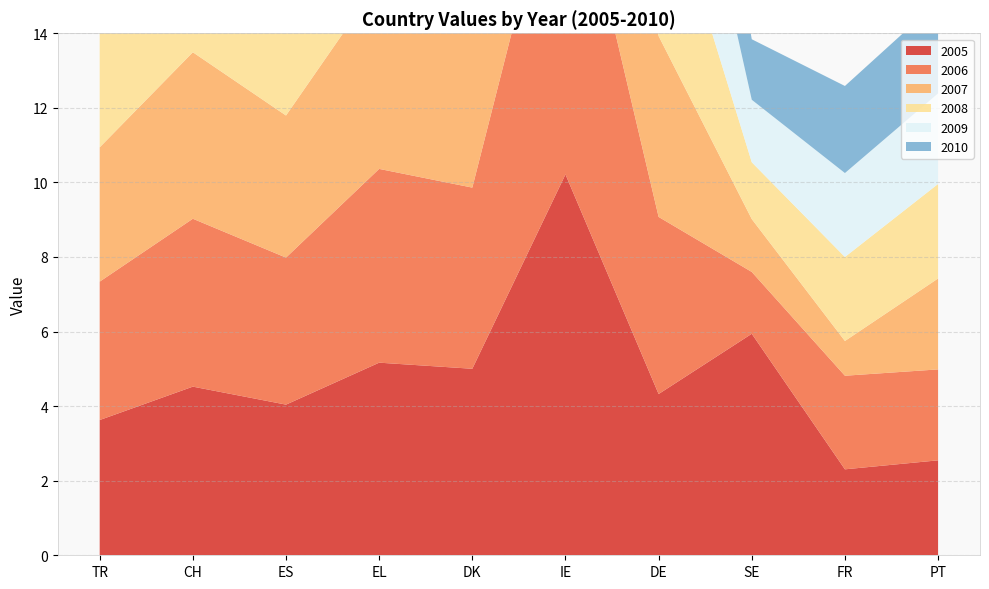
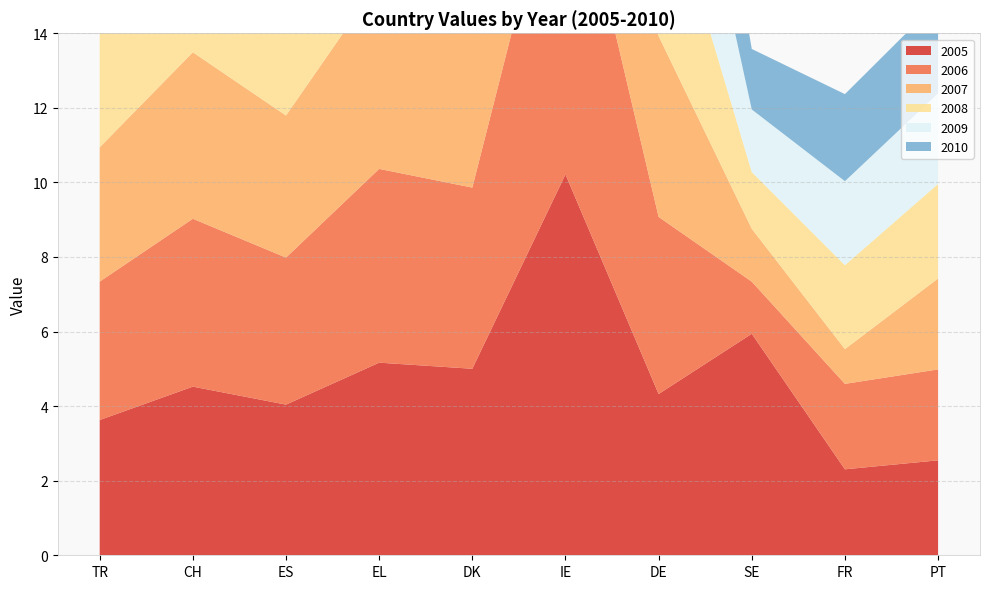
  {
    "2005": {
      "TR": 3.6,
      "CH": 4.5,
      "ES": 4.0,
      "EL": 5.2,
      "DK": 5.0,
      "IE": 10.2,
      "DE": 4.3,
      "SE": 5.9,
      "FR": 2.3,
      "PT": 2.5
    },
    "2006": {
      "TR": 3.7,
      "CH": 4.5,
      "ES": 3.9,
      "EL": 5.2,
      "DK": 4.9,
      "DE": 4.8,
-     "SE": 1.7,
-     "FR": 2.5,
+     "SE": 1.4,
+     "FR": 2.3,
      "PT": 2.4
    },
    "2007": {
      "TR": 3.6,
      "CH": 4.5,
      "ES": 3.8,
      "DE": 4.9,
      "SE": 1.4,
      "FR": 0.9,
      "PT": 2.4
    },
    "2008": {
      "SE": 1.5,
      "FR": 2.3,
      "PT": 2.5
    },
    "2009": {
      "SE": 1.7,
      "FR": 2.3
    },
    "2010": {
      "SE": 1.6,
      "FR": 2.3
    }
  }
